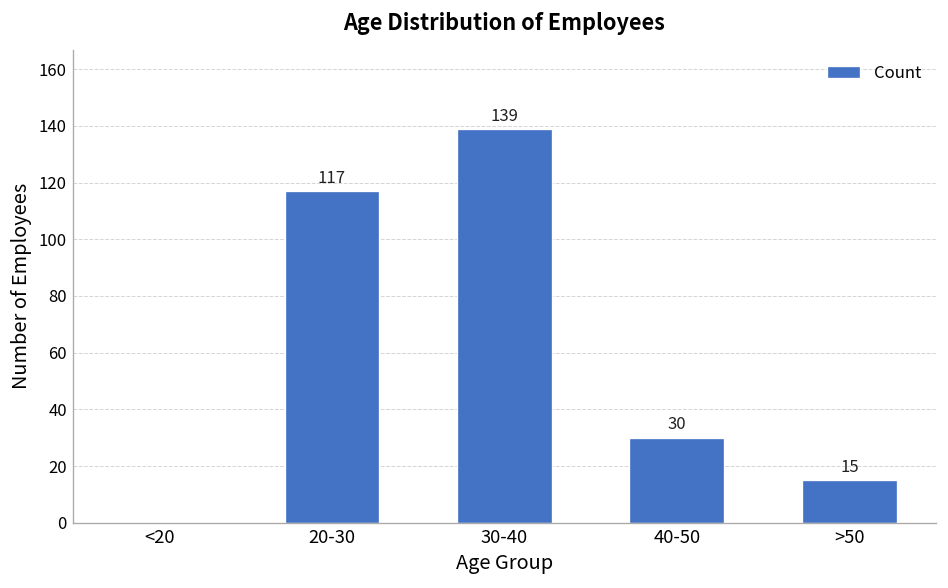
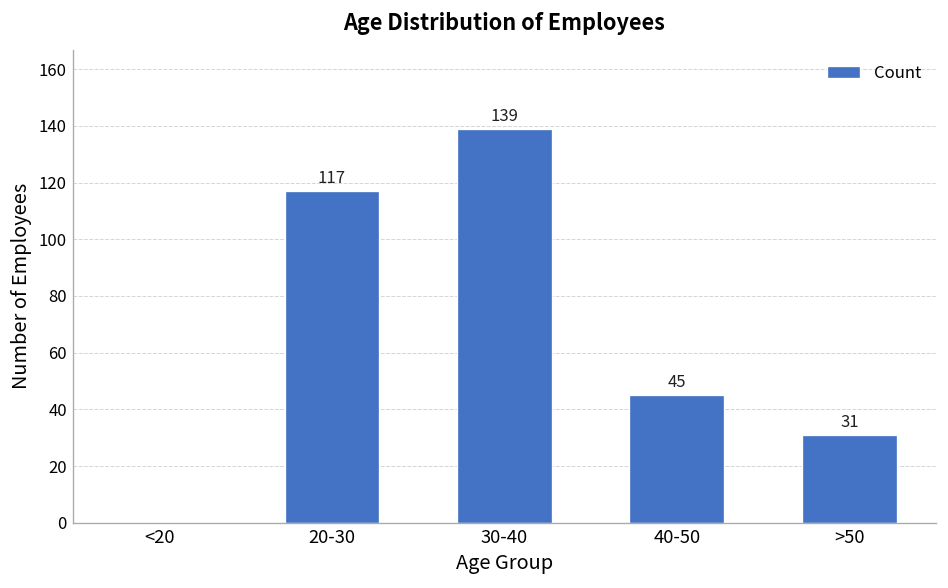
  {
    "20-30": 117,
    "30-40": 139,
-   "40-50": 30,
-   ">50": 15
+   "40-50": 45,
+   ">50": 31
  }
